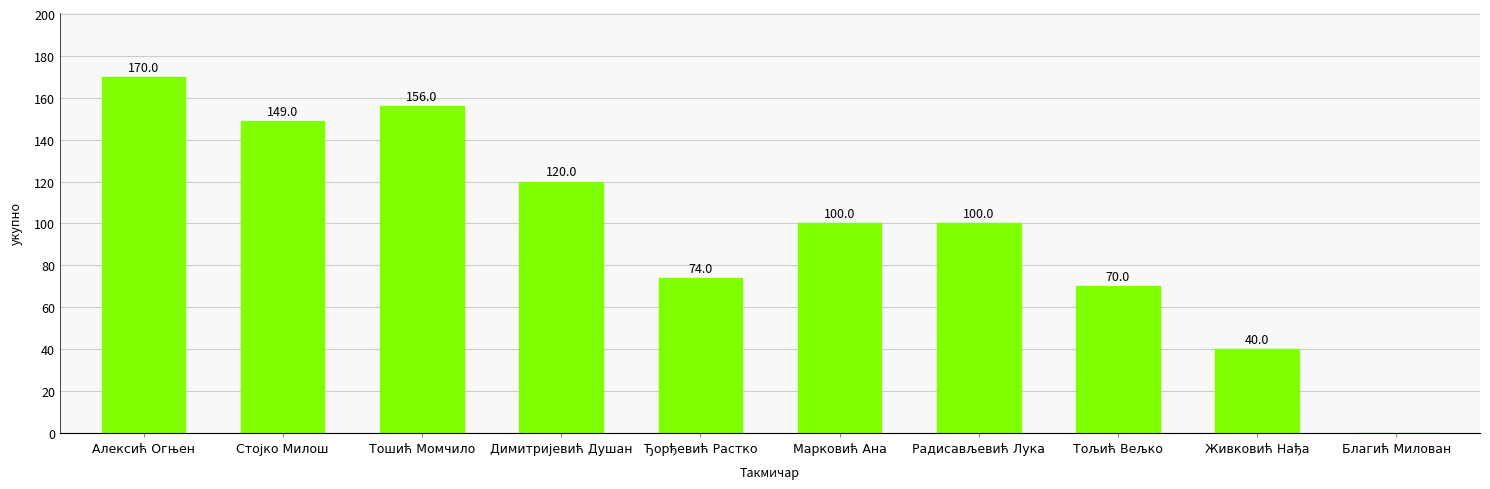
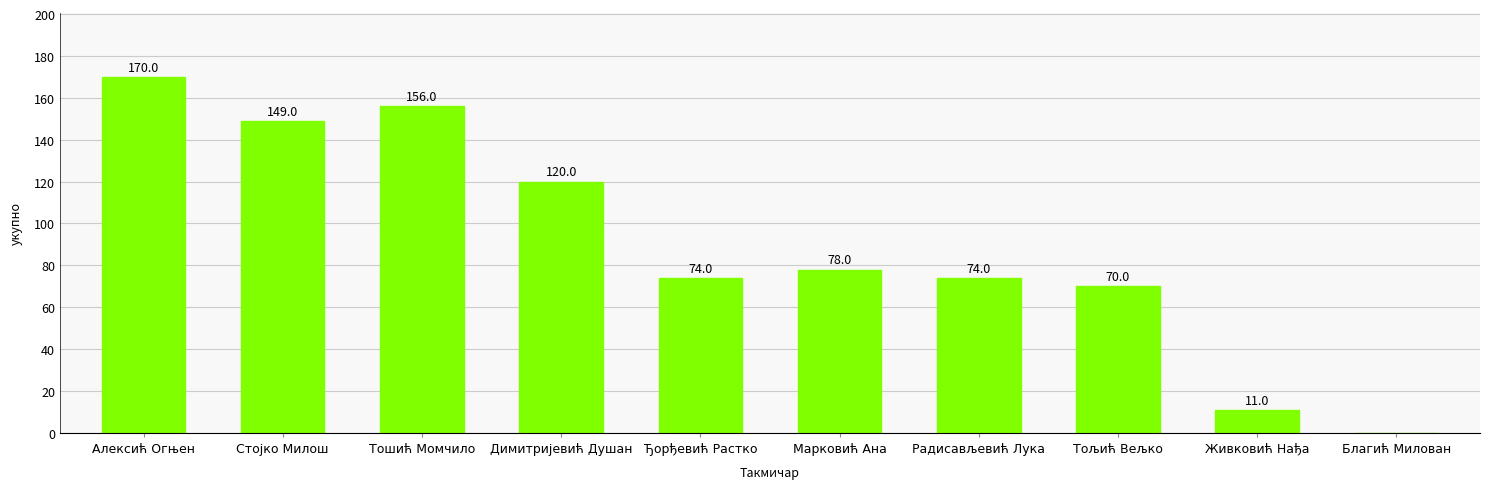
  {
    "Алексић Огњен": 170.0,
    "Стојко Милош": 149.0,
    "Тошић Момчило": 156.0,
    "Димитријевић Душан": 120.0,
    "Ђорђевић Растко": 74.0,
-   "Марковић Ана": 100.0,
-   "Радисављевић Лука": 100.0,
+   "Марковић Ана": 78.0,
+   "Радисављевић Лука": 74.0,
    "Тољић Вељко": 70.0,
-   "Живковић Нађа": 40.0
+   "Живковић Нађа": 11.0
  }
